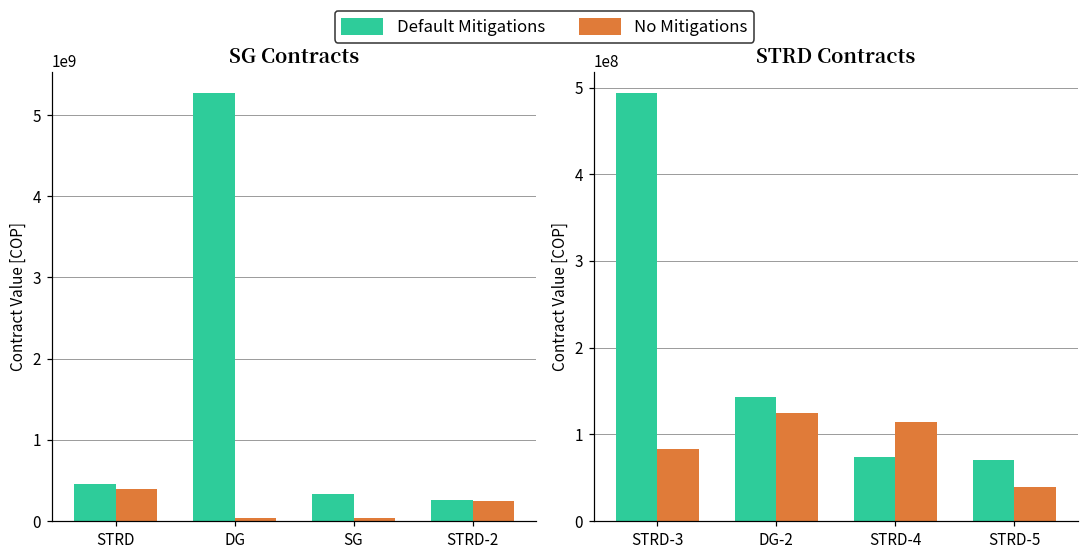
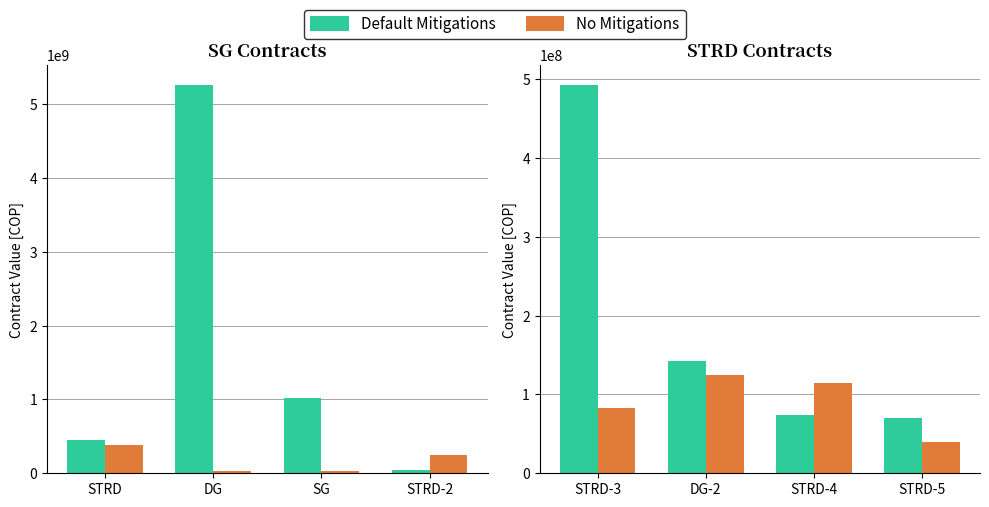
  {
    "SG Contracts": {
      "Default Mitigations": {
        "STRD": 500000000,
        "DG": 5300000000,
-       "SG": 300000000,
-       "STRD-2": 300000000
+       "SG": 1000000000,
+       "STRD-2": 0
      },
      "No Mitigations": {
        "STRD": 400000000,
        "DG": 0,
        "SG": 0,
        "STRD-2": 200000000
      }
    },
    "STRD Contracts": {
      "Default Mitigations": {
        "STRD-3": 490000000,
        "DG-2": 140000000,
        "STRD-4": 70000000,
        "STRD-5": 70000000
      },
      "No Mitigations": {
        "STRD-3": 80000000,
        "DG-2": 120000000,
        "STRD-4": 110000000,
        "STRD-5": 40000000
      }
    }
  }
